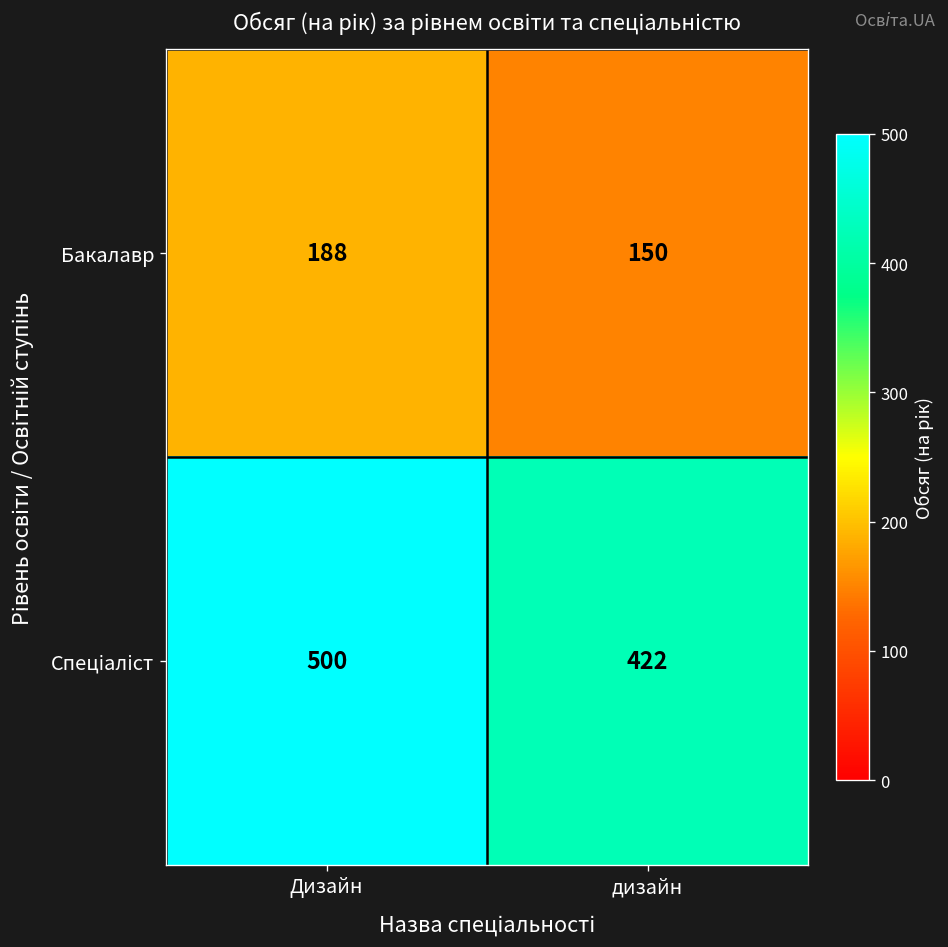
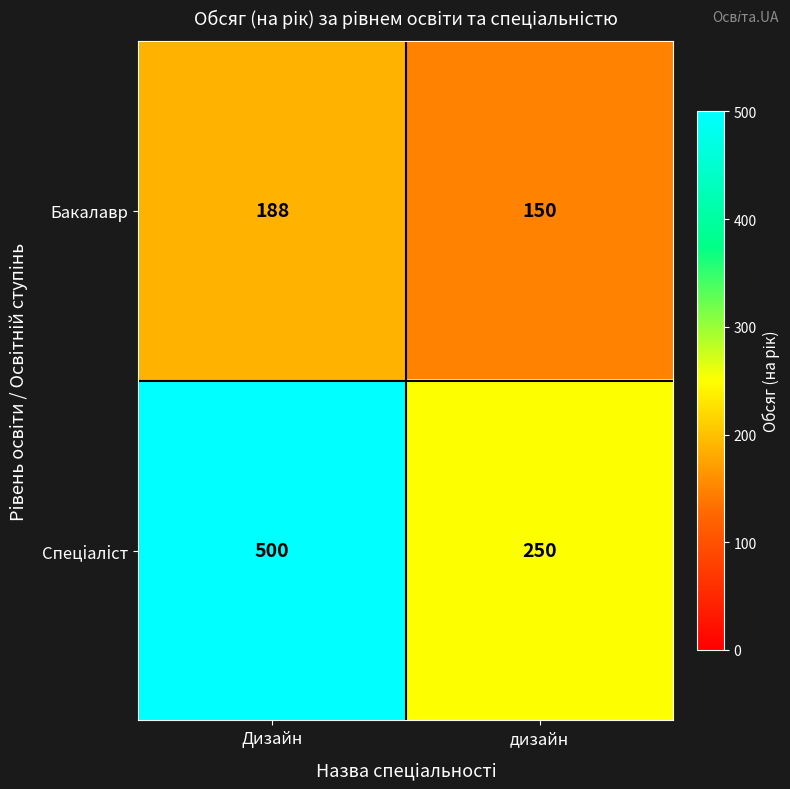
  {
    "Бакалавр": {
      "Дизайн": 188,
      "дизайн": 150
    },
    "Спеціаліст": {
      "Дизайн": 500,
-     "дизайн": 422
+     "дизайн": 250
    }
  }
